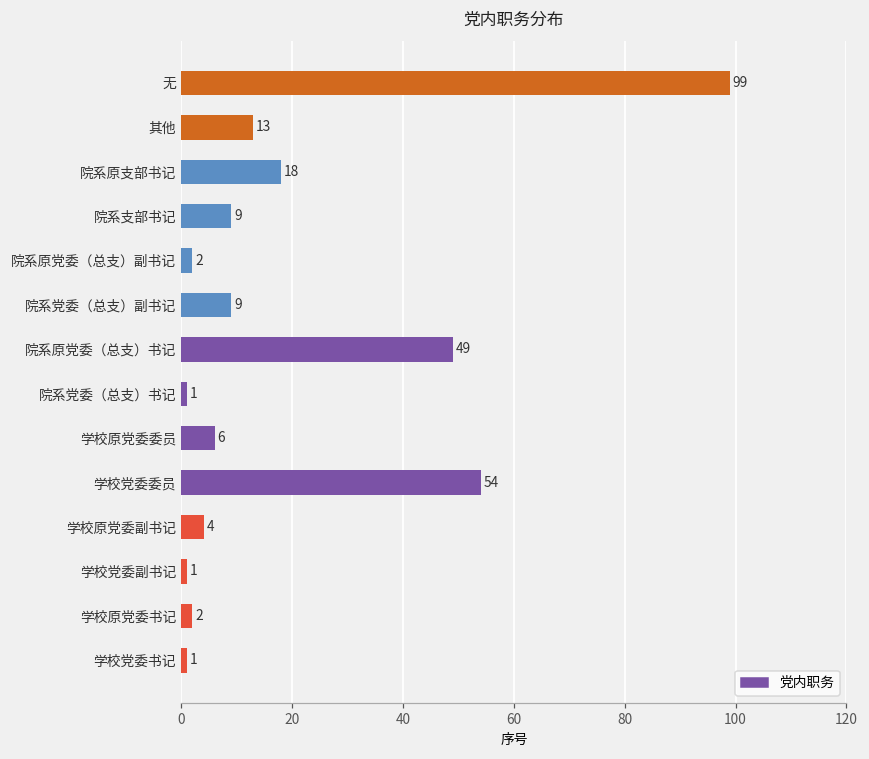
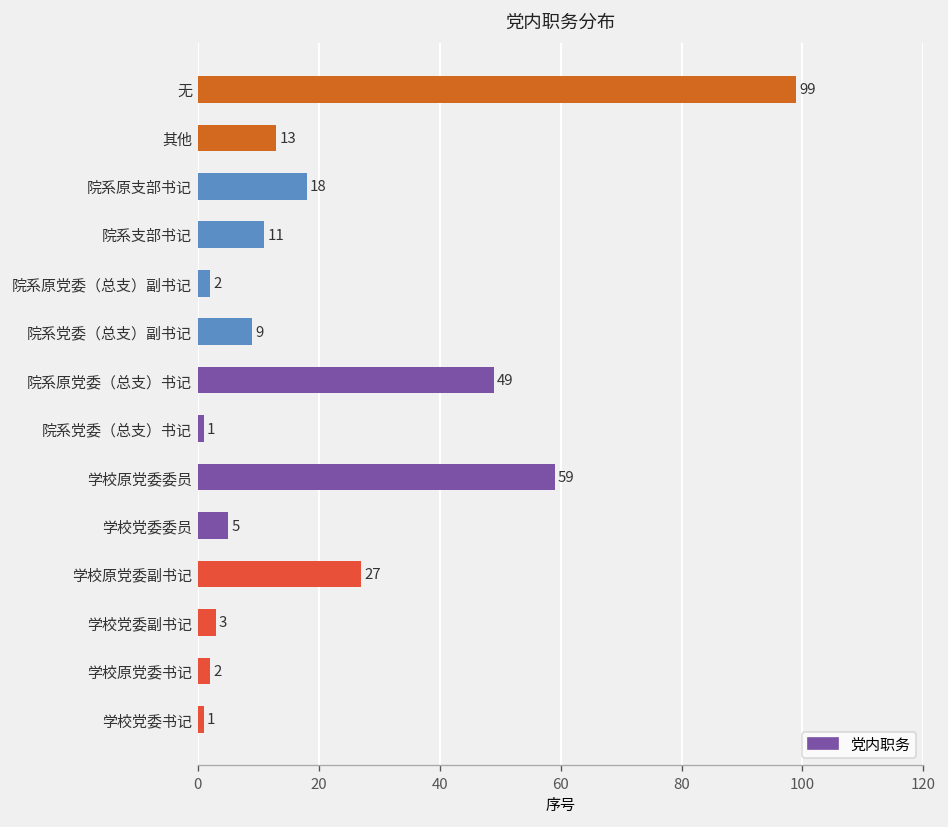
  {
    "无": 99,
    "其他": 13,
    "院系原支部书记": 18,
-   "院系支部书记": 9,
+   "院系支部书记": 11,
    "院系原党委（总支）副书记": 2,
    "院系党委（总支）副书记": 9,
    "院系原党委（总支）书记": 49,
    "院系党委（总支）书记": 1,
-   "学校原党委委员": 6,
-   "学校党委委员": 54,
-   "学校原党委副书记": 4,
-   "学校党委副书记": 1,
+   "学校原党委委员": 59,
+   "学校党委委员": 5,
+   "学校原党委副书记": 27,
+   "学校党委副书记": 3,
    "学校原党委书记": 2,
    "学校党委书记": 1
  }
